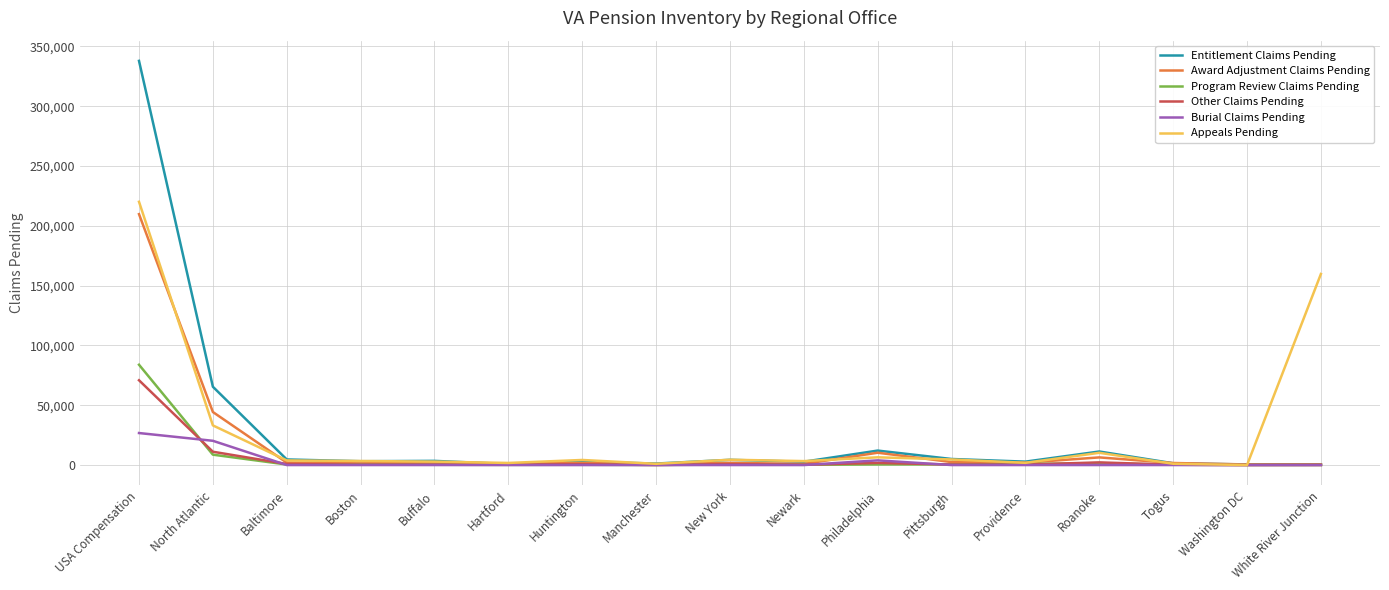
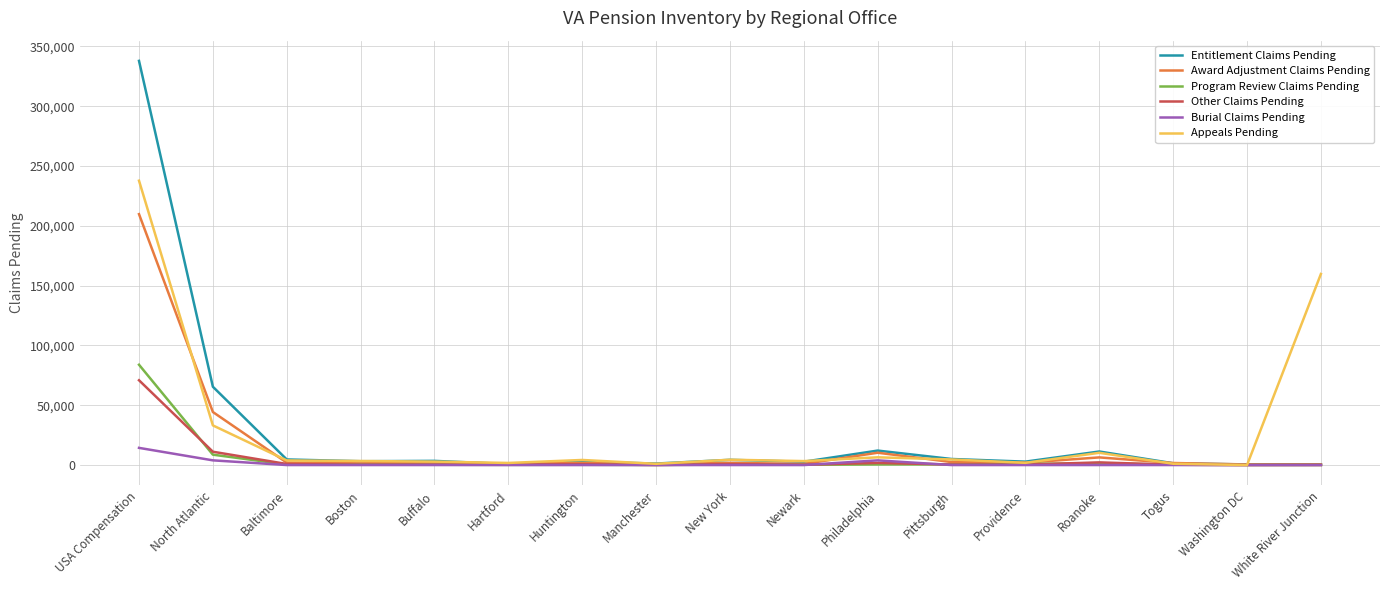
  {
    "Entitlement Claims Pending": {
      "USA Compensation": "338,000",
      "North Atlantic": "65,000"
    },
    "Program Review Claims Pending": {
      "USA Compensation": "84,000",
      "North Atlantic": "9,000"
    },
    "Burial Claims Pending": {
-     "USA Compensation": "27,000",
-     "North Atlantic": "20,000"
+     "USA Compensation": "14,000",
+     "North Atlantic": "4,000"
    },
    "Appeals Pending": {
-     "USA Compensation": "220,000",
+     "USA Compensation": "238,000",
      "North Atlantic": "33,000",
      "Philadelphia": "6,000",
      "White River Junction": "160,000"
    }
  }
